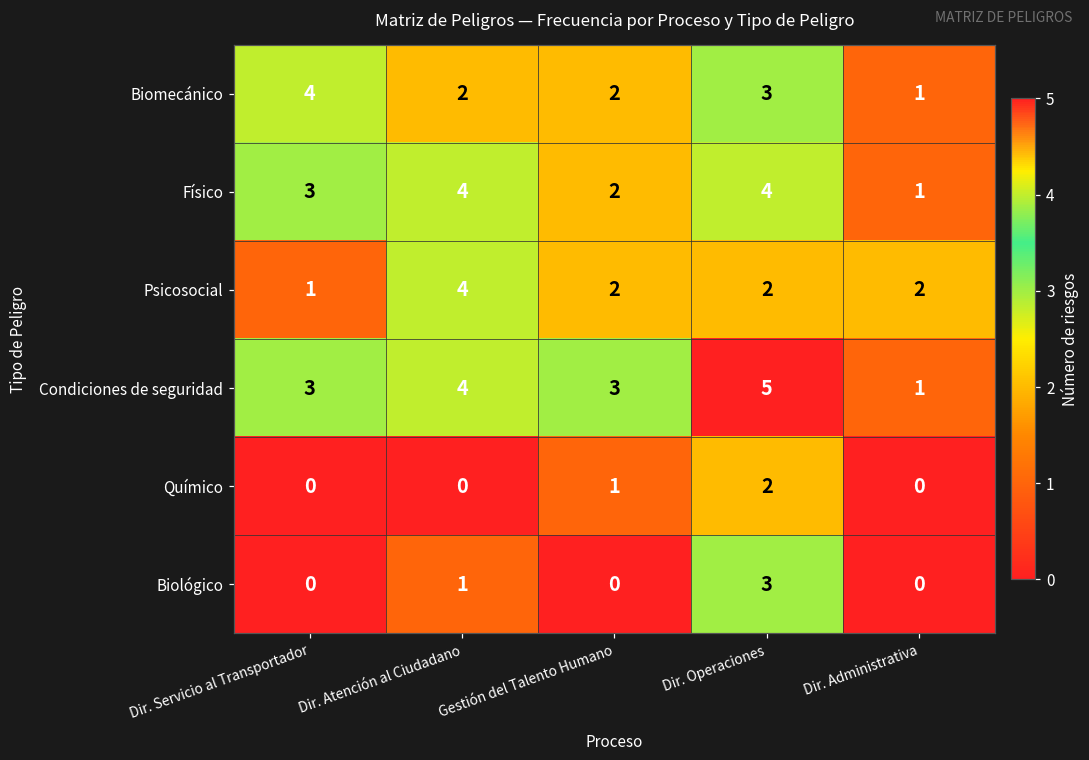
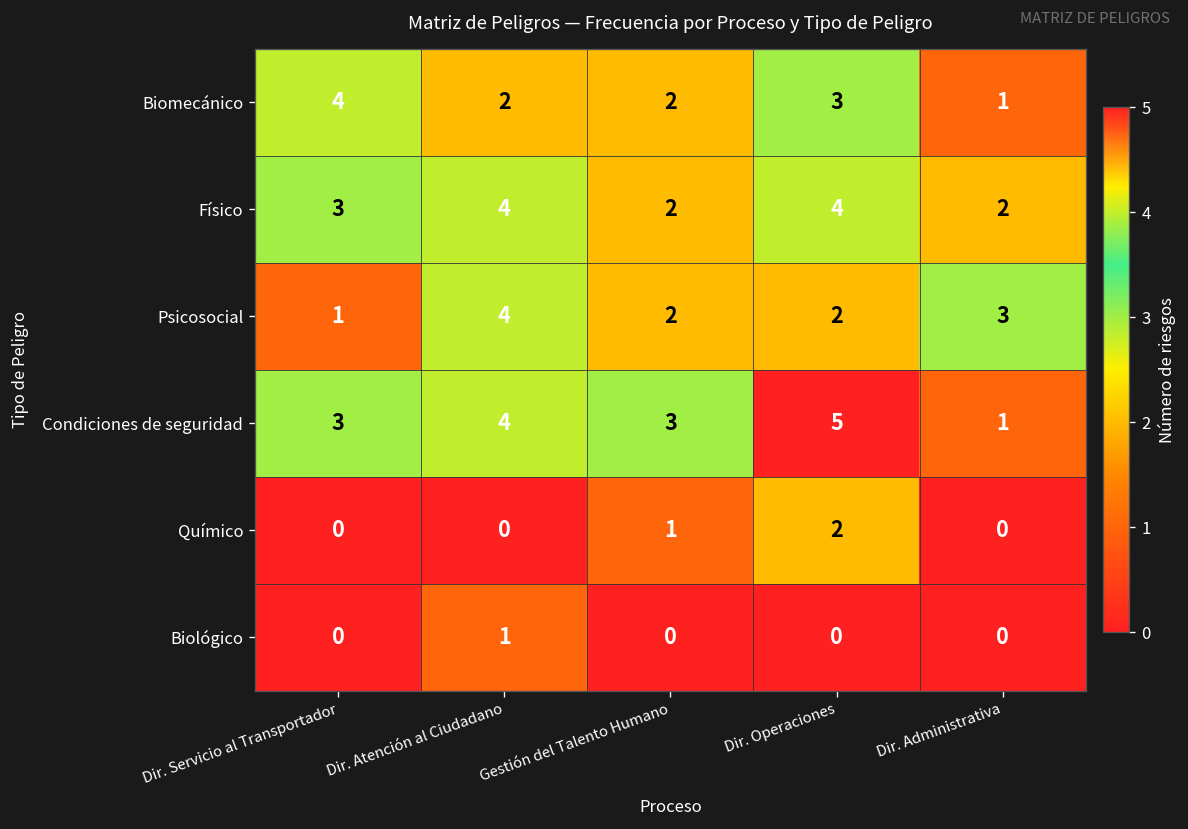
  {
    "Biomecánico": {
      "Dir. Servicio al Transportador": 4,
      "Dir. Atención al Ciudadano": 2,
      "Gestión del Talento Humano": 2,
      "Dir. Operaciones": 3,
      "Dir. Administrativa": 1
    },
    "Físico": {
      "Dir. Servicio al Transportador": 3,
      "Dir. Atención al Ciudadano": 4,
      "Gestión del Talento Humano": 2,
      "Dir. Operaciones": 4,
-     "Dir. Administrativa": 1
+     "Dir. Administrativa": 2
    },
    "Psicosocial": {
      "Dir. Servicio al Transportador": 1,
      "Dir. Atención al Ciudadano": 4,
      "Gestión del Talento Humano": 2,
      "Dir. Operaciones": 2,
-     "Dir. Administrativa": 2
+     "Dir. Administrativa": 3
    },
    "Condiciones de seguridad": {
      "Dir. Servicio al Transportador": 3,
      "Dir. Atención al Ciudadano": 4,
      "Gestión del Talento Humano": 3,
      "Dir. Operaciones": 5,
      "Dir. Administrativa": 1
    },
    "Químico": {
      "Dir. Servicio al Transportador": 0,
      "Dir. Atención al Ciudadano": 0,
      "Gestión del Talento Humano": 1,
      "Dir. Operaciones": 2,
      "Dir. Administrativa": 0
    },
    "Biológico": {
      "Dir. Servicio al Transportador": 0,
      "Dir. Atención al Ciudadano": 1,
      "Gestión del Talento Humano": 0,
-     "Dir. Operaciones": 3,
+     "Dir. Operaciones": 0,
      "Dir. Administrativa": 0
    }
  }
